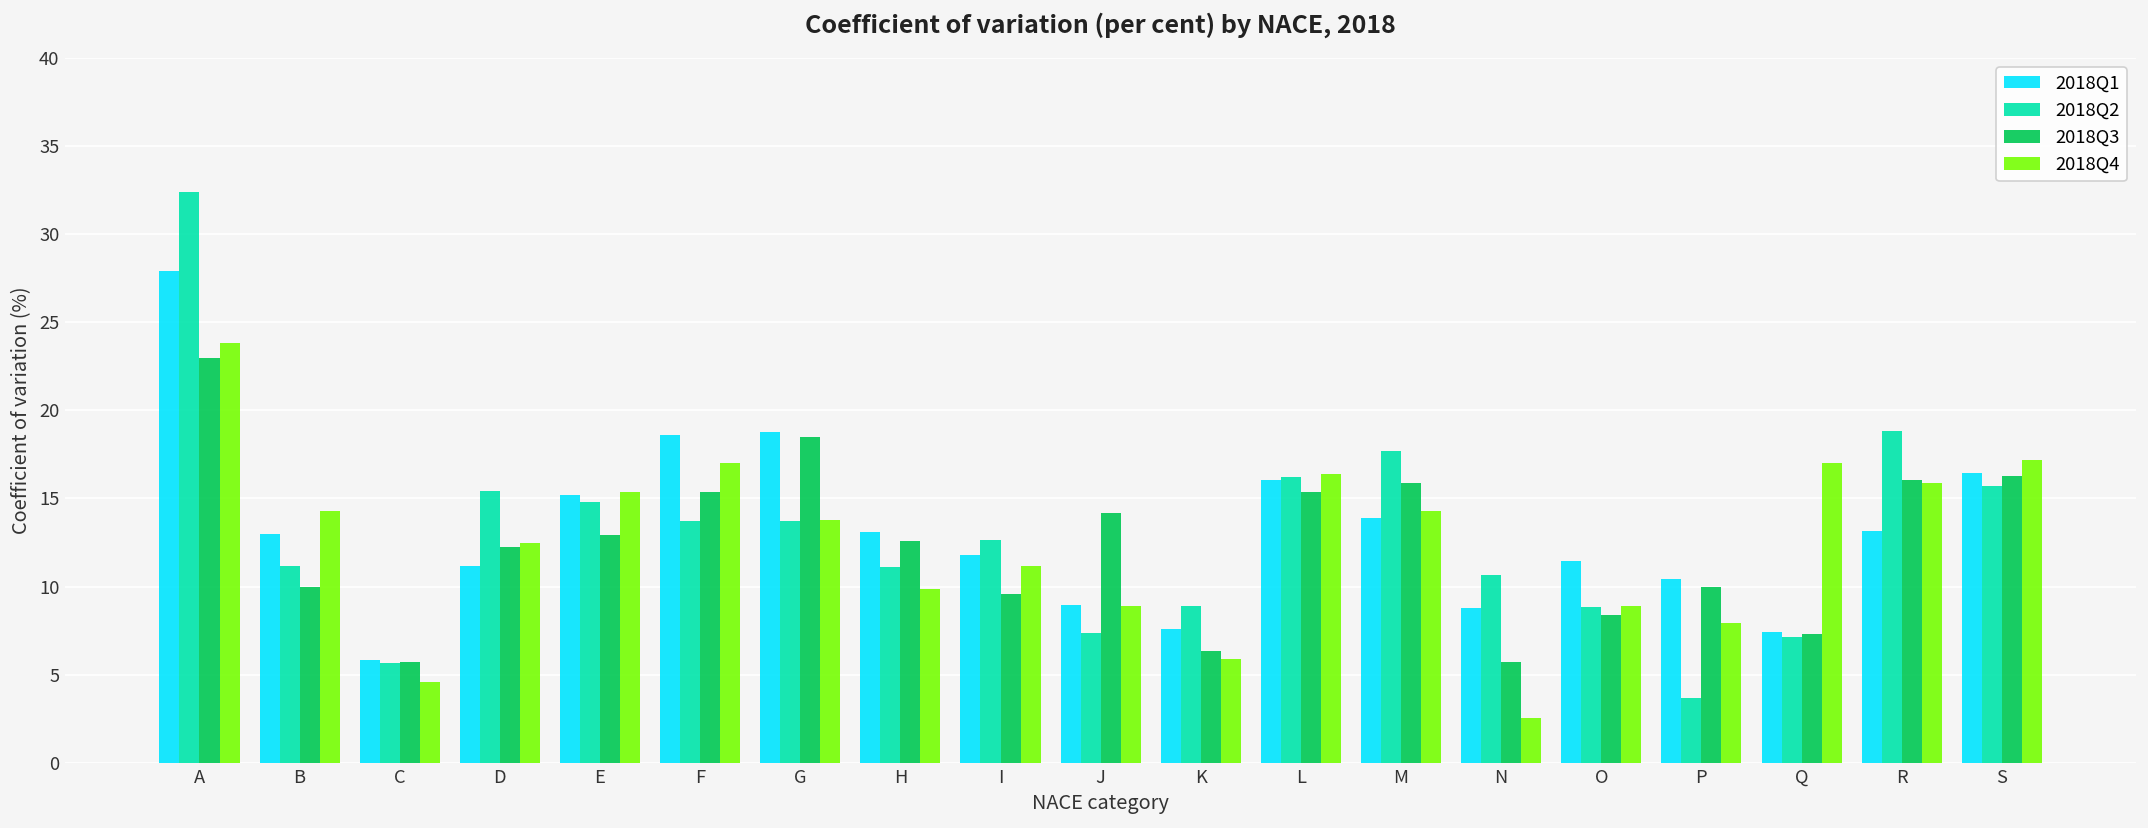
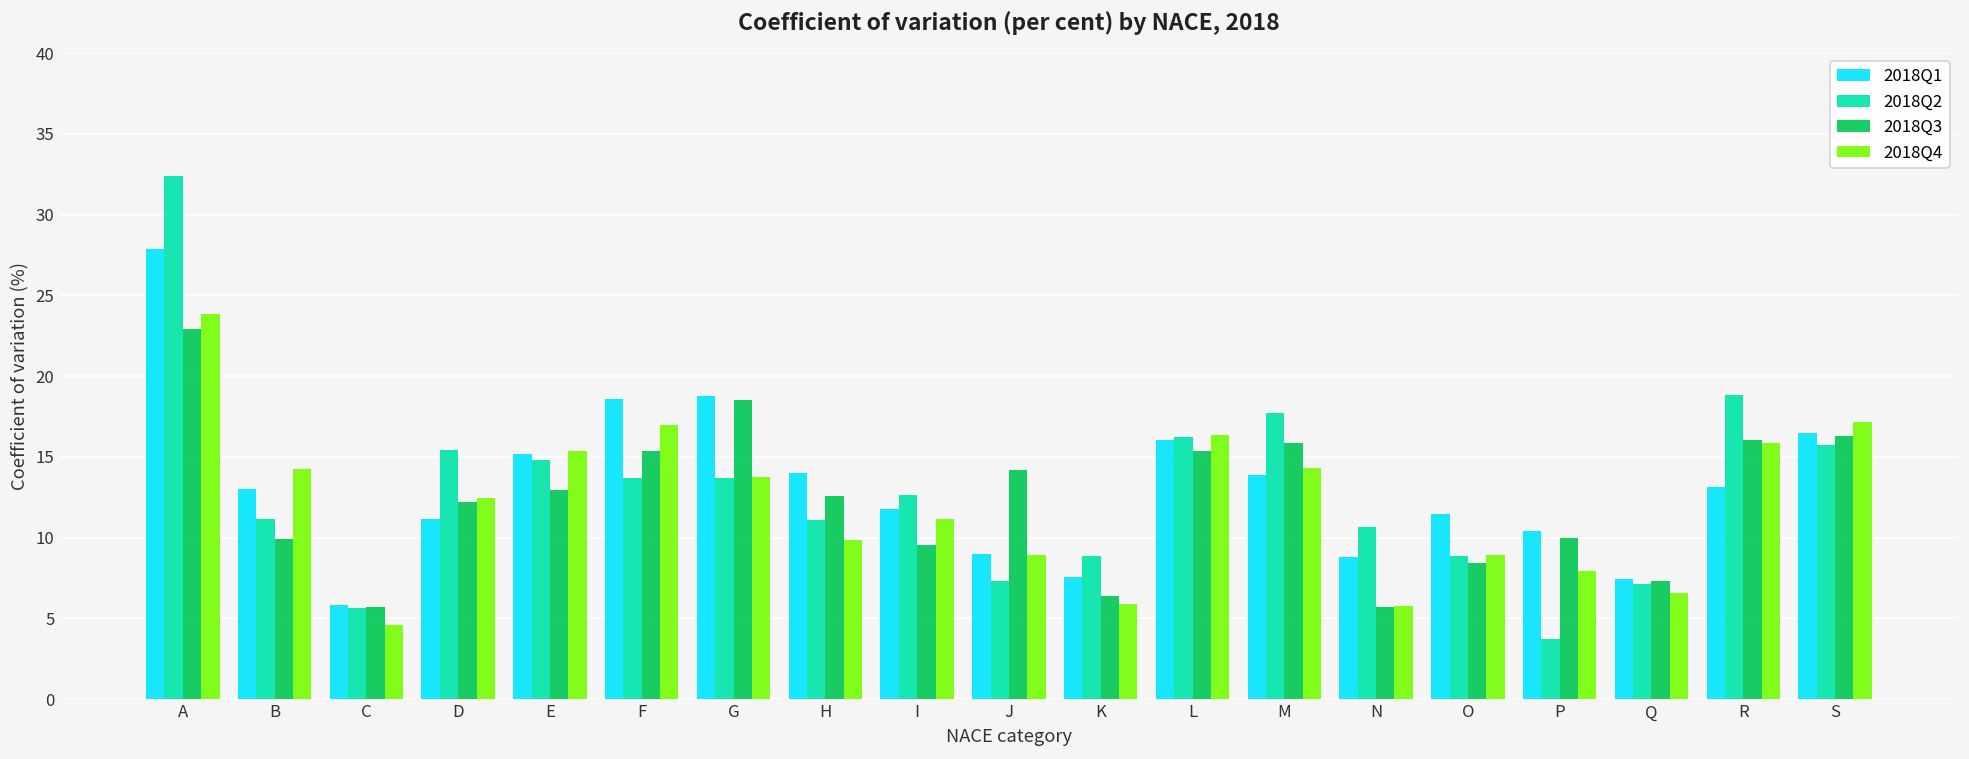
  {
    "2018Q1": {
      "A": 27.9,
      "B": 13.0,
      "C": 5.8,
      "D": 11.2,
      "E": 15.2,
      "F": 18.6,
      "G": 18.7,
-     "H": 13.1,
+     "H": 14.0,
      "I": 11.8,
      "J": 9.0,
      "K": 7.6,
      "L": 16.0,
      "M": 13.9,
      "N": 8.8,
      "O": 11.4,
      "P": 10.4,
      "Q": 7.4,
      "R": 13.2,
      "S": 16.4
    },
    "2018Q2": {
      "A": 32.4,
      "B": 11.1,
      "C": 5.7,
      "D": 15.4,
      "E": 14.8,
      "F": 13.7,
      "G": 13.7,
      "H": 11.1,
      "I": 12.6,
      "J": 7.3,
      "K": 8.9,
      "L": 16.2,
      "M": 17.7,
      "N": 10.7,
      "O": 8.9,
      "P": 3.7,
      "Q": 7.1,
      "R": 18.8,
      "S": 15.7
    },
    "2018Q3": {
      "A": 22.9,
      "B": 9.9,
      "C": 5.7,
      "D": 12.2,
      "E": 12.9,
      "F": 15.3,
      "G": 18.5,
      "H": 12.6,
      "I": 9.6,
      "J": 14.2,
      "K": 6.4,
      "L": 15.4,
      "M": 15.9,
      "N": 5.7,
      "O": 8.4,
      "P": 10.0,
      "Q": 7.3,
      "R": 16.1,
      "S": 16.3
    },
    "2018Q4": {
      "A": 23.8,
      "B": 14.3,
      "C": 4.6,
      "D": 12.5,
      "E": 15.4,
      "F": 17.0,
      "G": 13.8,
      "H": 9.8,
      "I": 11.2,
      "J": 8.9,
      "K": 5.9,
      "L": 16.4,
      "M": 14.3,
-     "N": 2.6,
+     "N": 5.7,
      "O": 8.9,
      "P": 7.9,
-     "Q": 17.0,
+     "Q": 6.6,
      "R": 15.9,
      "S": 17.2
    }
  }
